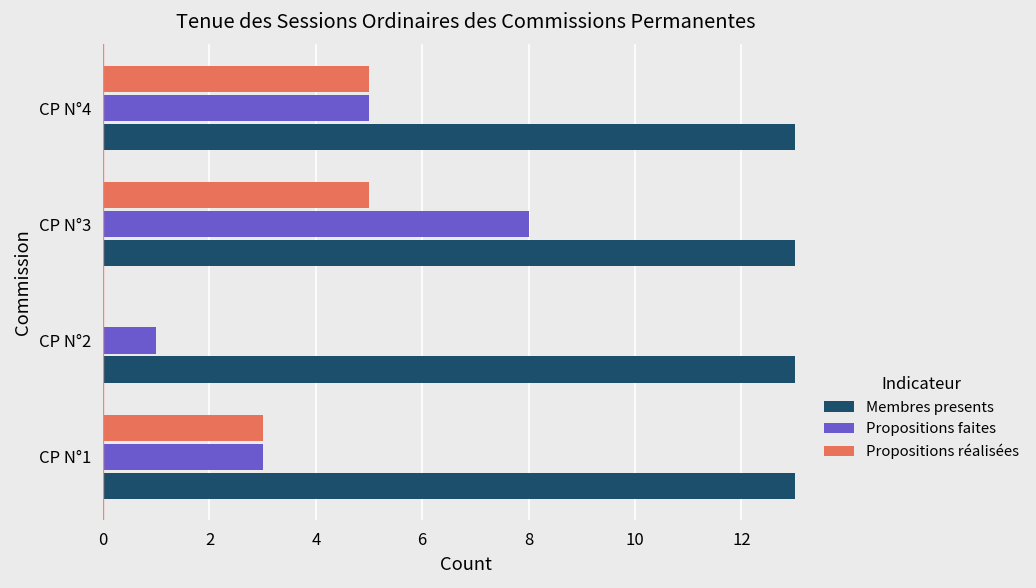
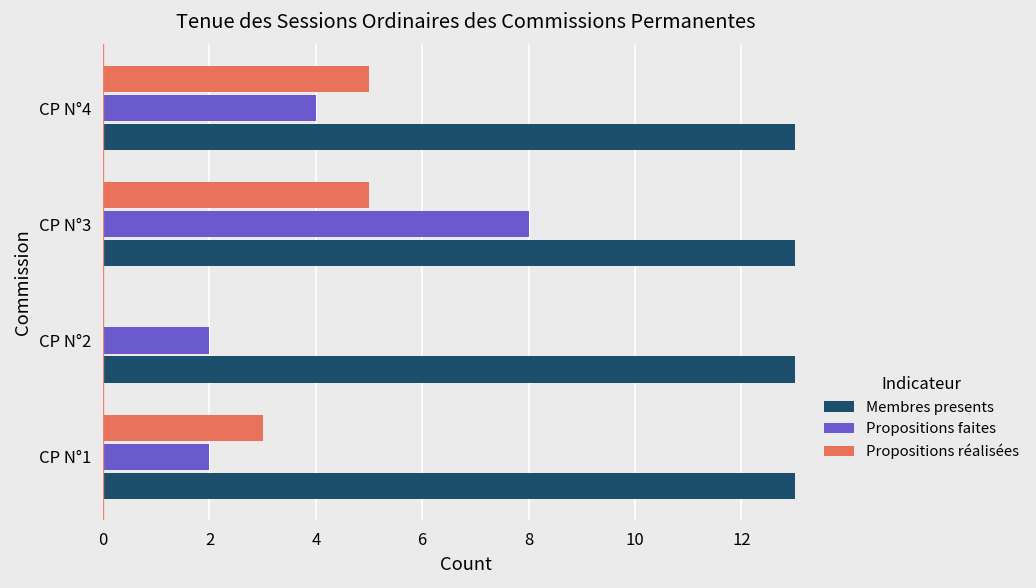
  {
    "Membres presents": {
      "CP N°4": 13,
      "CP N°3": 13,
      "CP N°2": 13,
      "CP N°1": 13
    },
    "Propositions faites": {
-     "CP N°4": 5,
+     "CP N°4": 4,
      "CP N°3": 8,
-     "CP N°2": 1,
-     "CP N°1": 3
+     "CP N°2": 2,
+     "CP N°1": 2
    },
    "Propositions réalisées": {
      "CP N°4": 5,
      "CP N°3": 5,
      "CP N°2": 0,
      "CP N°1": 3
    }
  }
